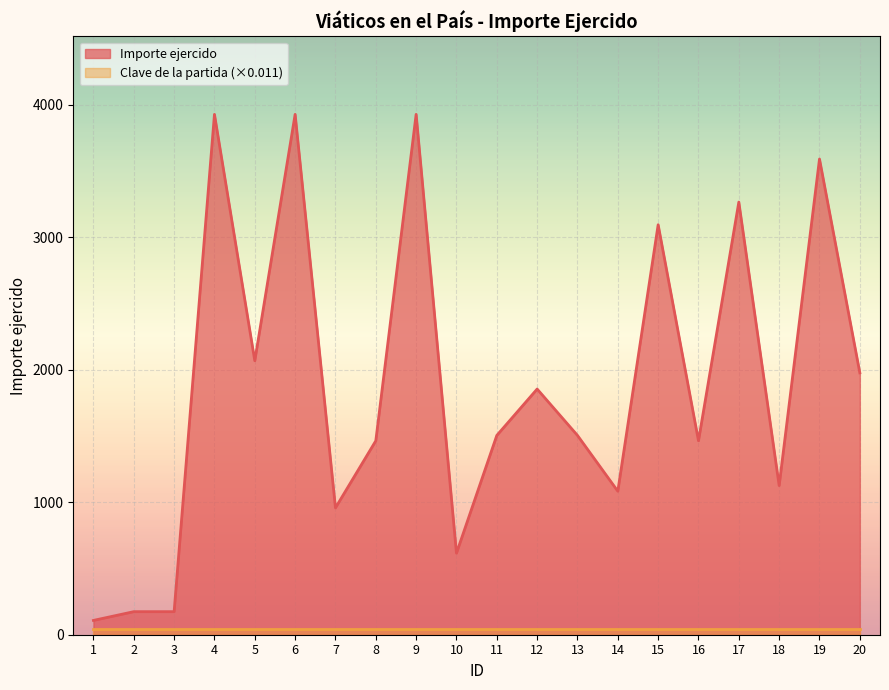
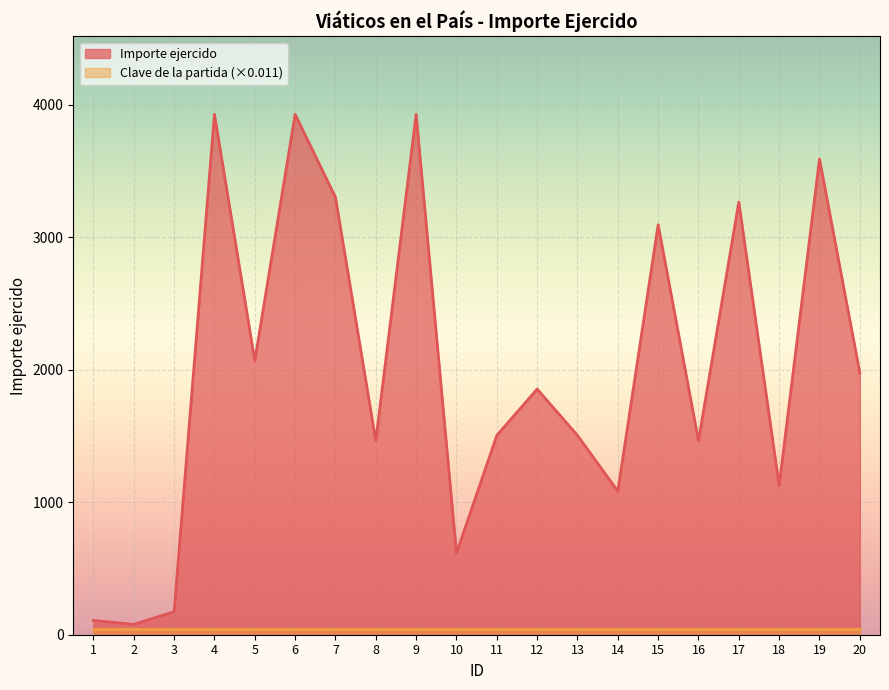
  {
    "Importe ejercido": {
      "1": 110,
-     "2": 170,
+     "2": 80,
      "3": 170,
      "4": 3930,
      "5": 2070,
      "6": 3930,
-     "7": 960,
+     "7": 3300,
      "8": 1460,
      "9": 3930,
      "10": 620,
      "11": 1500,
      "12": 1850,
      "13": 1500,
      "14": 1080,
      "15": 3090,
      "16": 1460,
      "17": 3270,
      "18": 1130,
      "19": 3590,
      "20": 1980
    },
    "Clave de la partida (×0.011)": {
      "1": 40,
      "2": 40,
      "3": 40,
      "4": 40,
      "5": 40,
      "6": 40,
      "7": 40,
      "8": 40,
      "9": 40,
      "10": 40,
      "11": 40,
      "12": 40,
      "13": 40,
      "14": 40,
      "15": 40,
      "16": 40,
      "17": 40,
      "18": 40,
      "19": 40,
      "20": 40
    }
  }
